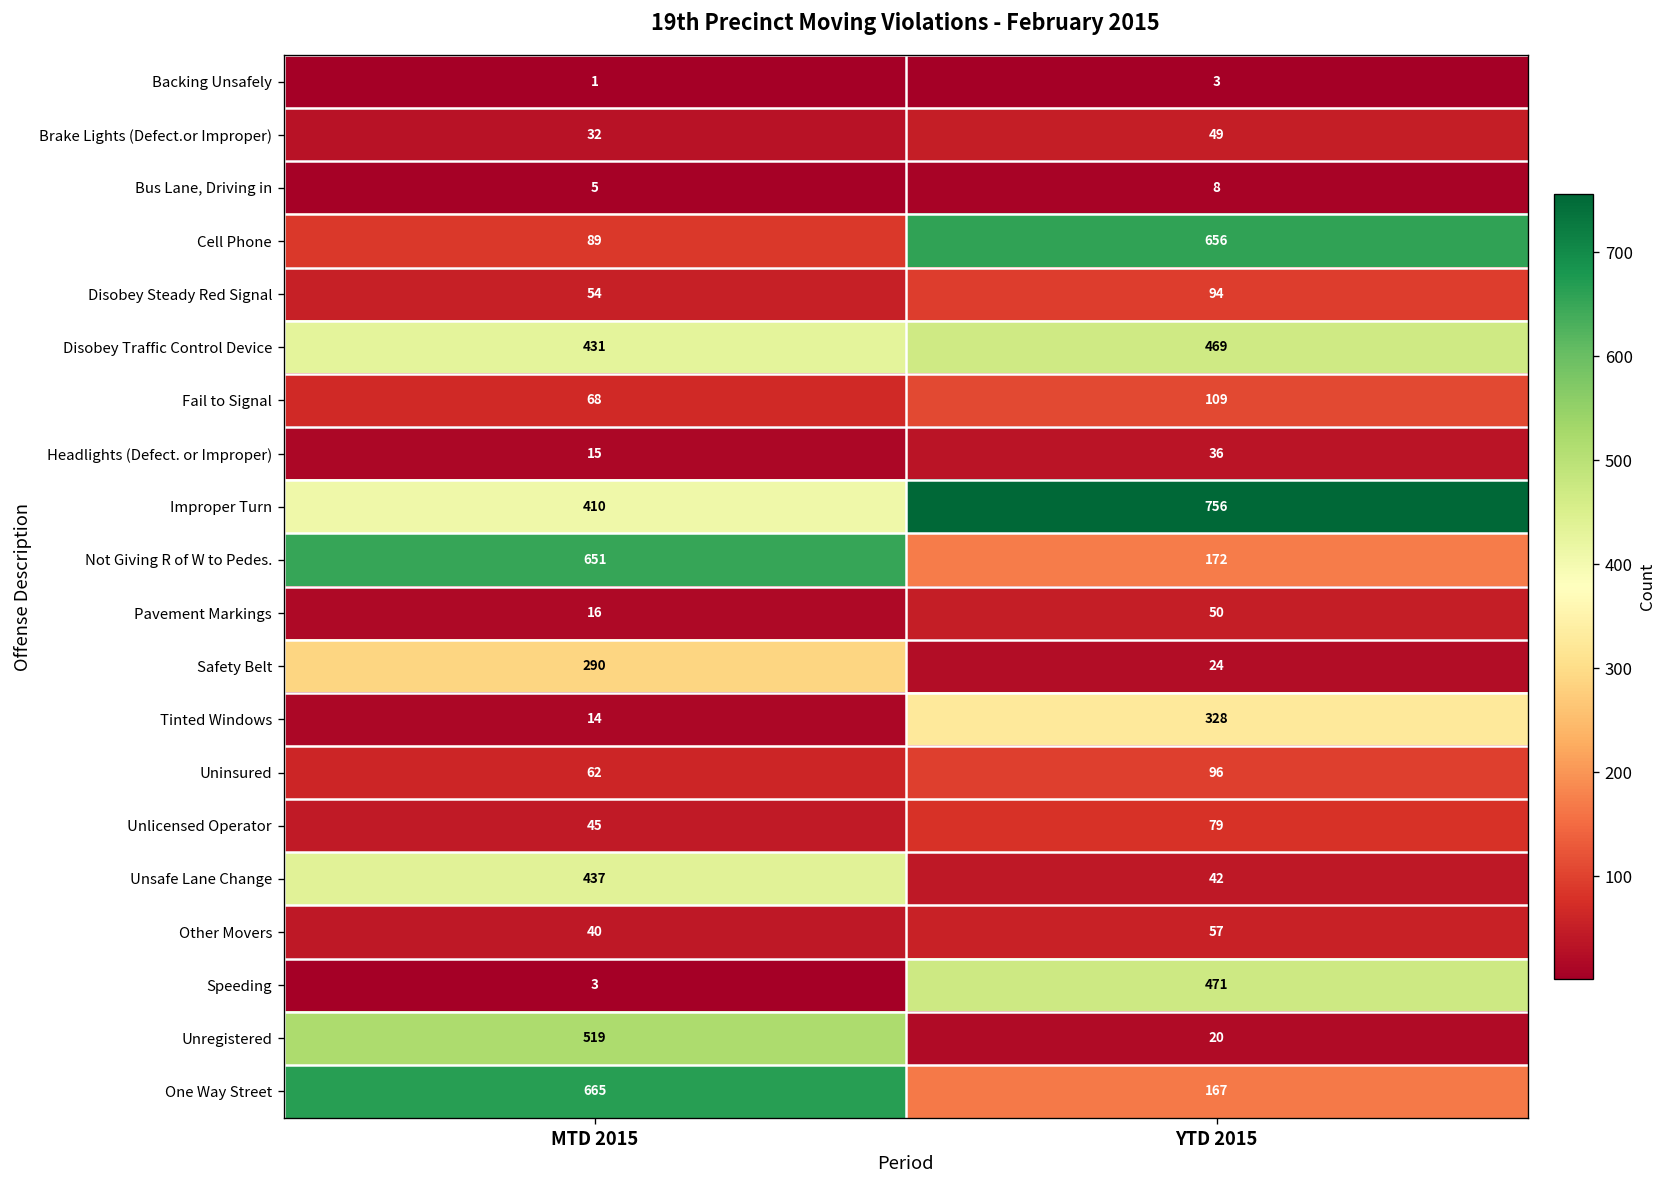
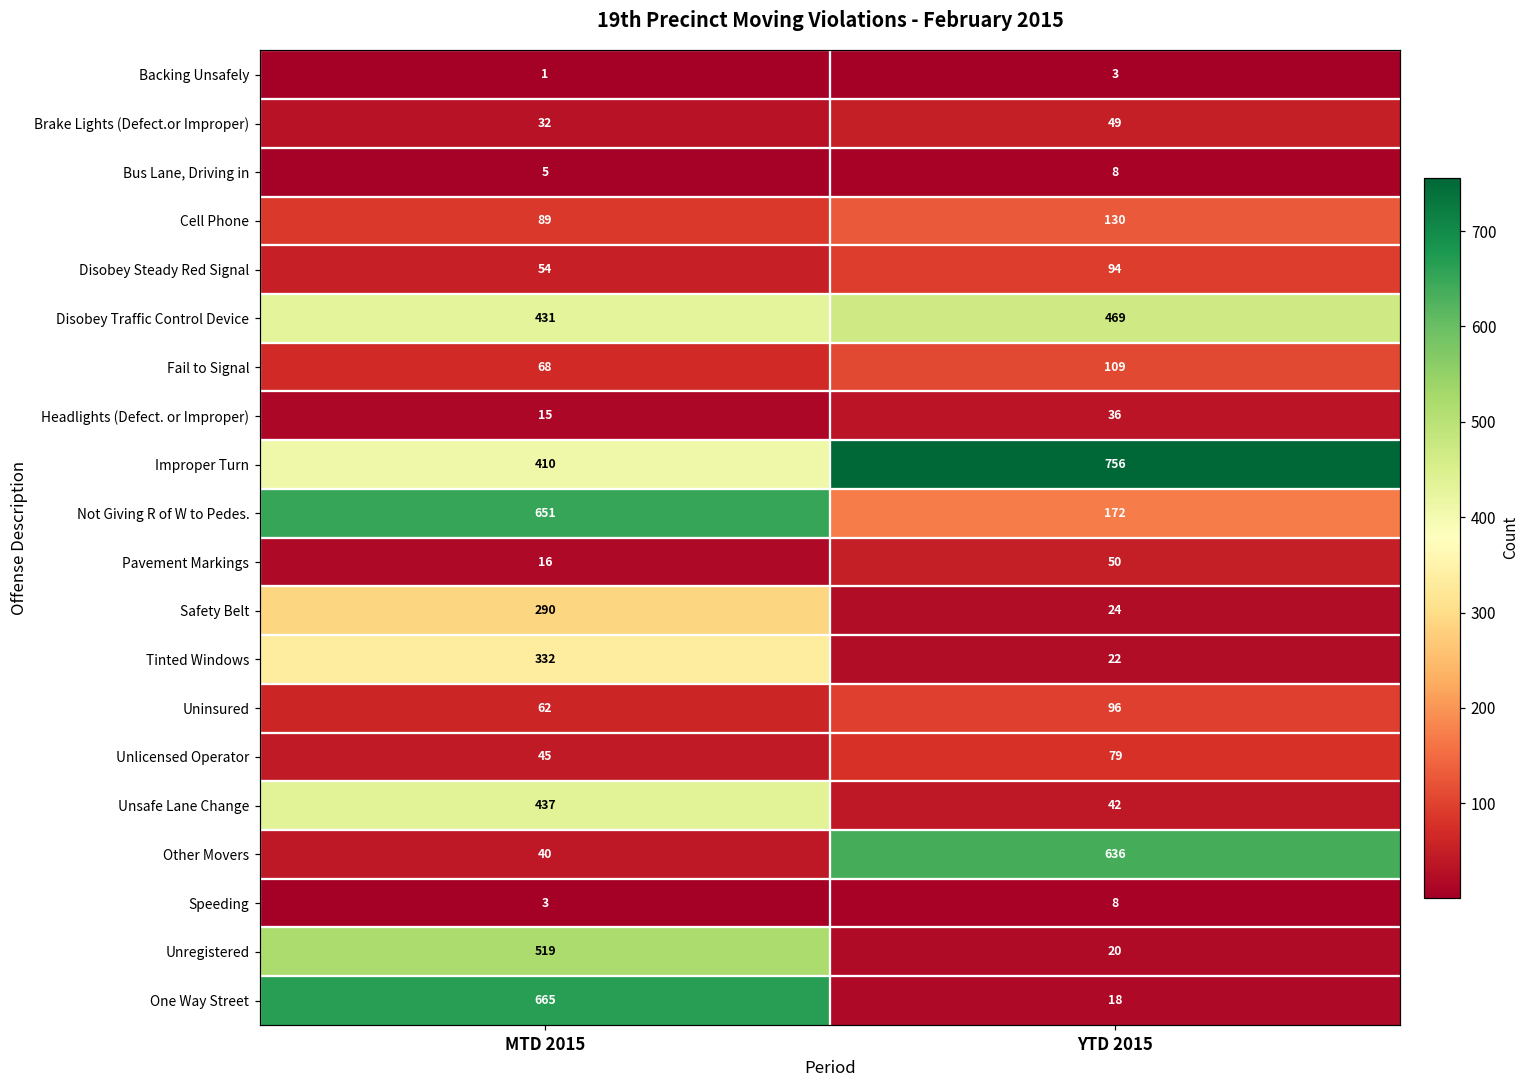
  {
    "Backing Unsafely": {
      "MTD 2015": 1,
      "YTD 2015": 3
    },
    "Brake Lights (Defect.or Improper)": {
      "MTD 2015": 32,
      "YTD 2015": 49
    },
    "Bus Lane, Driving in": {
      "MTD 2015": 5,
      "YTD 2015": 8
    },
    "Cell Phone": {
      "MTD 2015": 89,
-     "YTD 2015": 656
+     "YTD 2015": 130
    },
    "Disobey Steady Red Signal": {
      "MTD 2015": 54,
      "YTD 2015": 94
    },
    "Disobey Traffic Control Device": {
      "MTD 2015": 431,
      "YTD 2015": 469
    },
    "Fail to Signal": {
      "MTD 2015": 68,
      "YTD 2015": 109
    },
    "Headlights (Defect. or Improper)": {
      "MTD 2015": 15,
      "YTD 2015": 36
    },
    "Improper Turn": {
      "MTD 2015": 410,
      "YTD 2015": 756
    },
    "Not Giving R of W to Pedes.": {
      "MTD 2015": 651,
      "YTD 2015": 172
    },
    "Pavement Markings": {
      "MTD 2015": 16,
      "YTD 2015": 50
    },
    "Safety Belt": {
      "MTD 2015": 290,
      "YTD 2015": 24
    },
    "Tinted Windows": {
-     "MTD 2015": 14,
-     "YTD 2015": 328
+     "MTD 2015": 332,
+     "YTD 2015": 22
    },
    "Uninsured": {
      "MTD 2015": 62,
      "YTD 2015": 96
    },
    "Unlicensed Operator": {
      "MTD 2015": 45,
      "YTD 2015": 79
    },
    "Unsafe Lane Change": {
      "MTD 2015": 437,
      "YTD 2015": 42
    },
    "Other Movers": {
      "MTD 2015": 40,
-     "YTD 2015": 57
+     "YTD 2015": 636
    },
    "Speeding": {
      "MTD 2015": 3,
-     "YTD 2015": 471
+     "YTD 2015": 8
    },
    "Unregistered": {
      "MTD 2015": 519,
      "YTD 2015": 20
    },
    "One Way Street": {
      "MTD 2015": 665,
-     "YTD 2015": 167
+     "YTD 2015": 18
    }
  }
